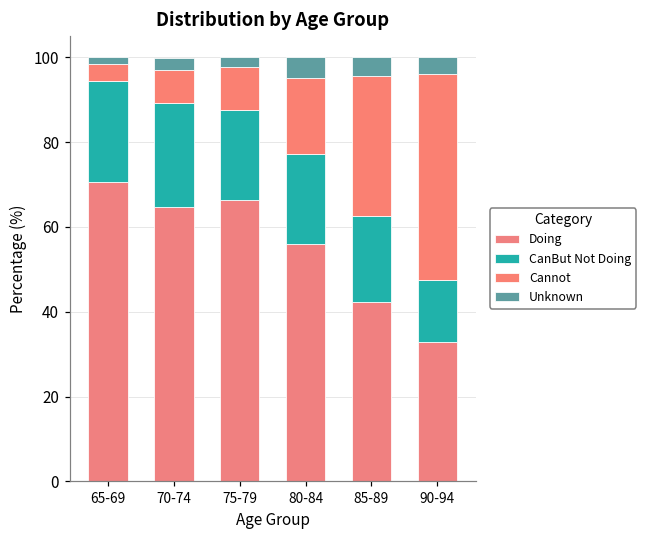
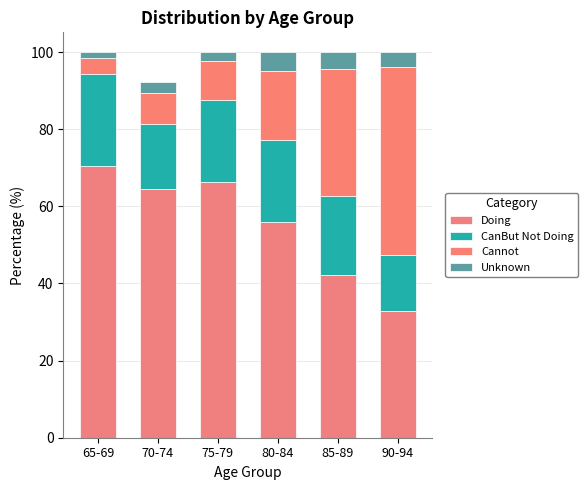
  {
    "CanBut Not Doing": {
      "65-69": 24,
-     "70-74": 25,
+     "70-74": 17,
      "75-79": 21,
      "80-84": 21,
      "85-89": 20,
      "90-94": 15
    },
    "Unknown": {
      "65-69": 2,
      "70-74": 3,
      "75-79": 2,
      "80-84": 5,
      "85-89": 4,
      "90-94": 4
    }
  }
